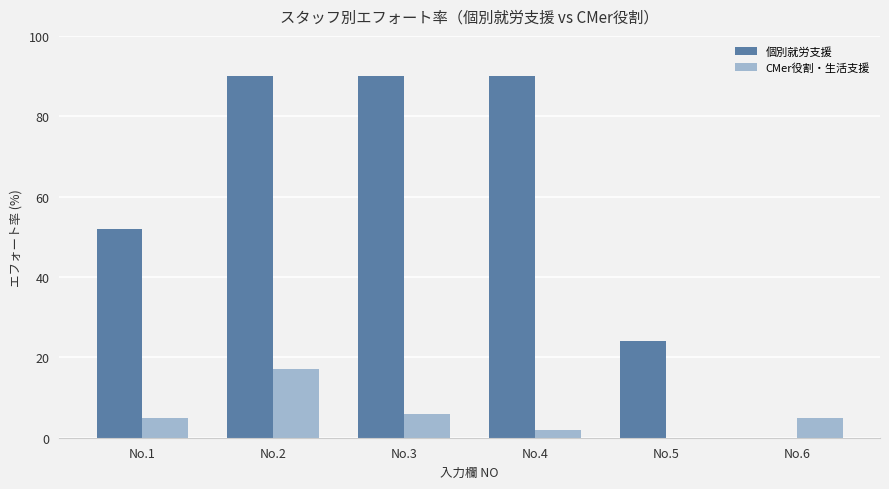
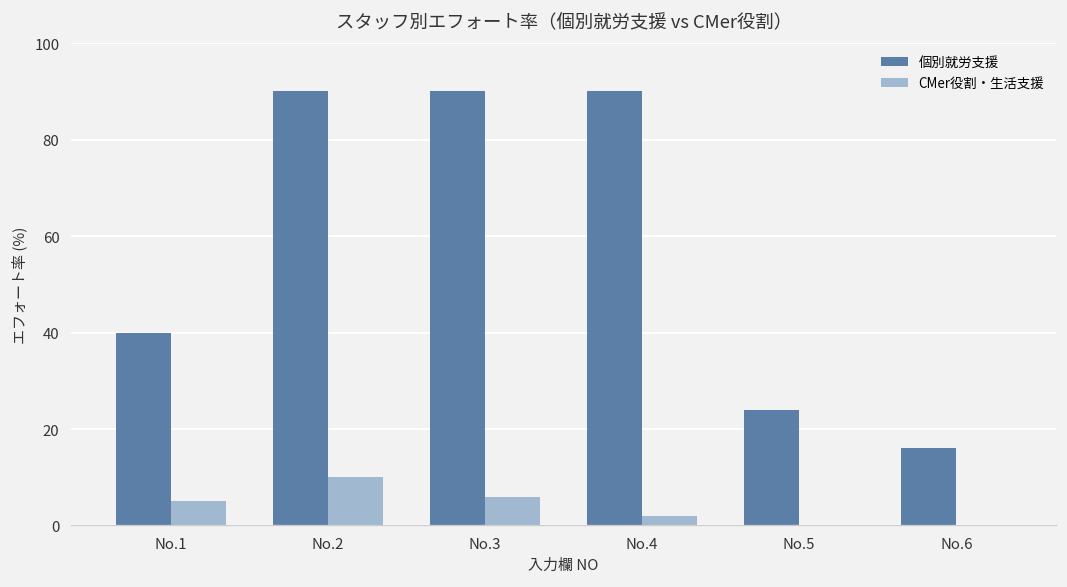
  {
    "個別就労支援": {
-     "No.1": 52,
+     "No.1": 40,
      "No.2": 90,
      "No.3": 90,
      "No.4": 90,
      "No.5": 24,
-     "No.6": 0
+     "No.6": 16
    },
    "CMer役割・生活支援": {
      "No.1": 5,
-     "No.2": 17,
+     "No.2": 10,
      "No.3": 6,
      "No.4": 2,
      "No.5": 0,
-     "No.6": 5
+     "No.6": 0
    }
  }
